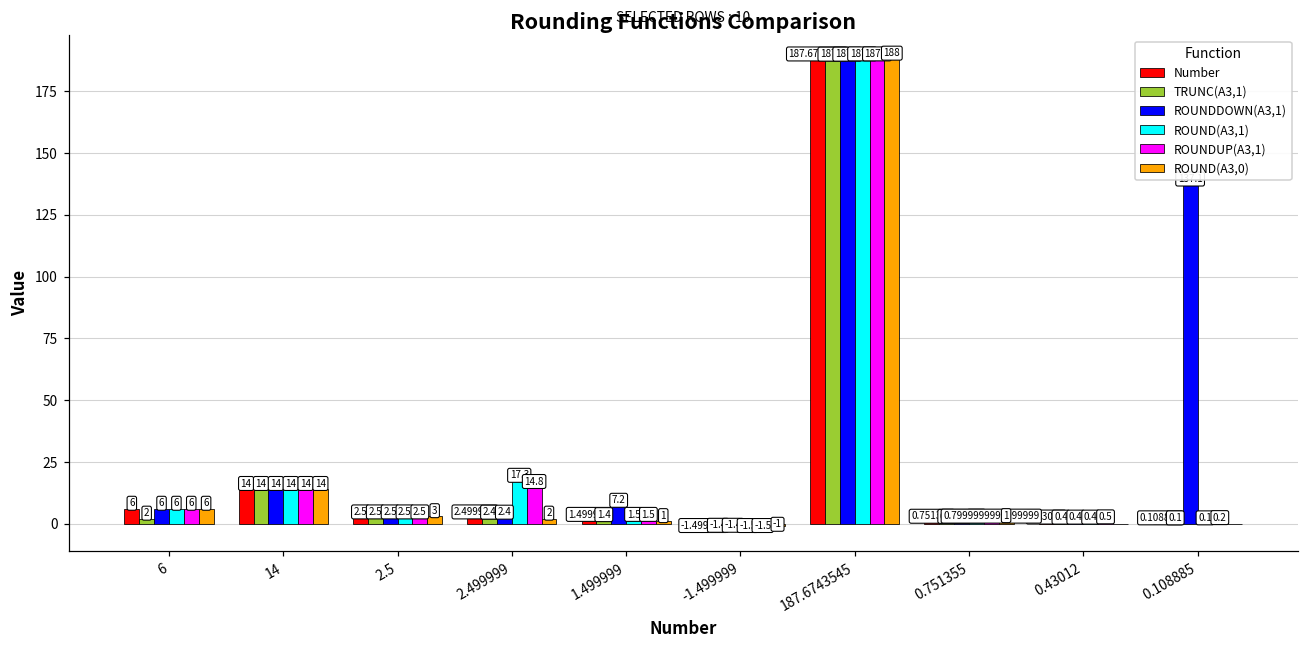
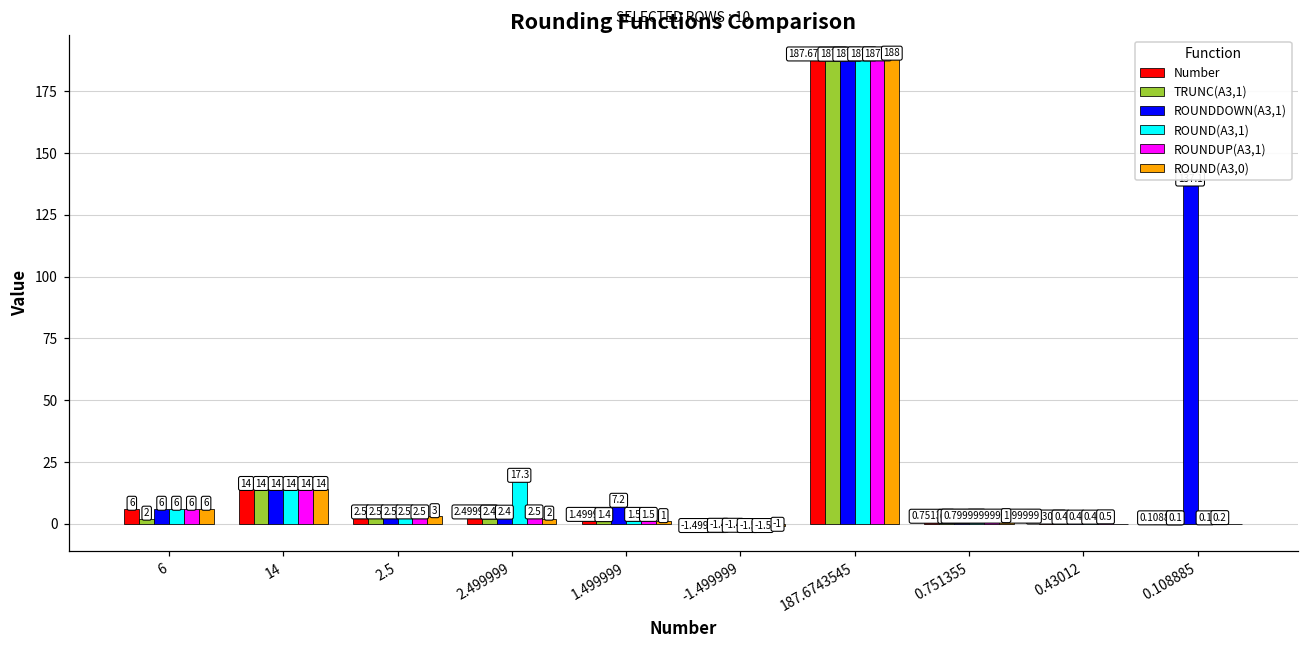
  {
    "ROUNDUP(A3,1)": {
-     "2.499999": 14.8
+     "2.499999": 2.5
    },
    "ROUND(A3,0)": {
      "0.43012": 0,
      "0.108885": 0
    }
  }
